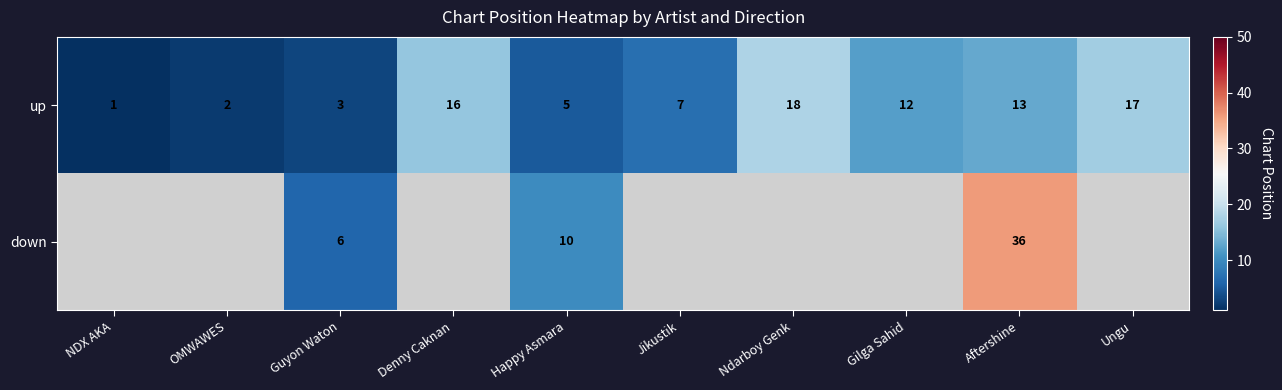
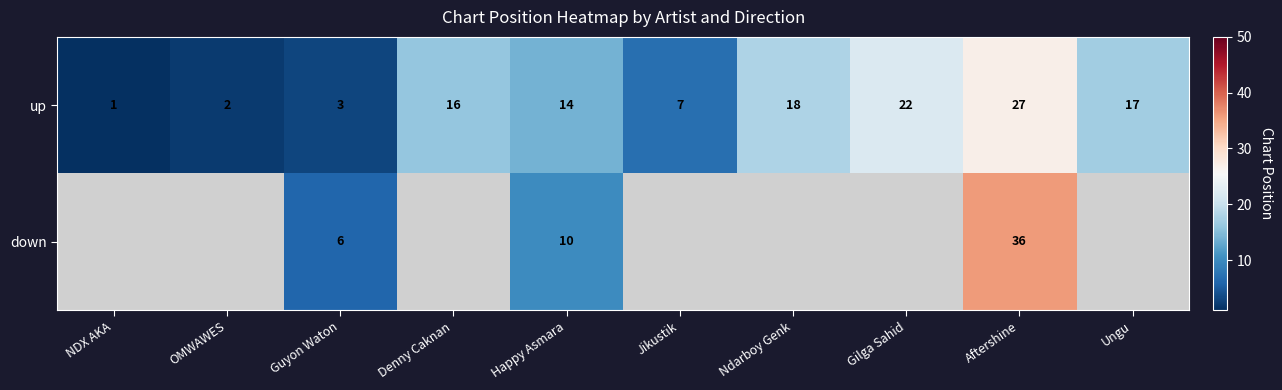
  {
    "up": {
      "NDX AKA": 1,
      "OMWAWES": 2,
      "Guyon Waton": 3,
      "Denny Caknan": 16,
-     "Happy Asmara": 5,
+     "Happy Asmara": 14,
      "Jikustik": 7,
      "Ndarboy Genk": 18,
-     "Gilga Sahid": 12,
-     "Aftershine": 13,
+     "Gilga Sahid": 22,
+     "Aftershine": 27,
      "Ungu": 17
    },
    "down": {
      "Guyon Waton": 6,
      "Happy Asmara": 10,
      "Aftershine": 36
    }
  }
